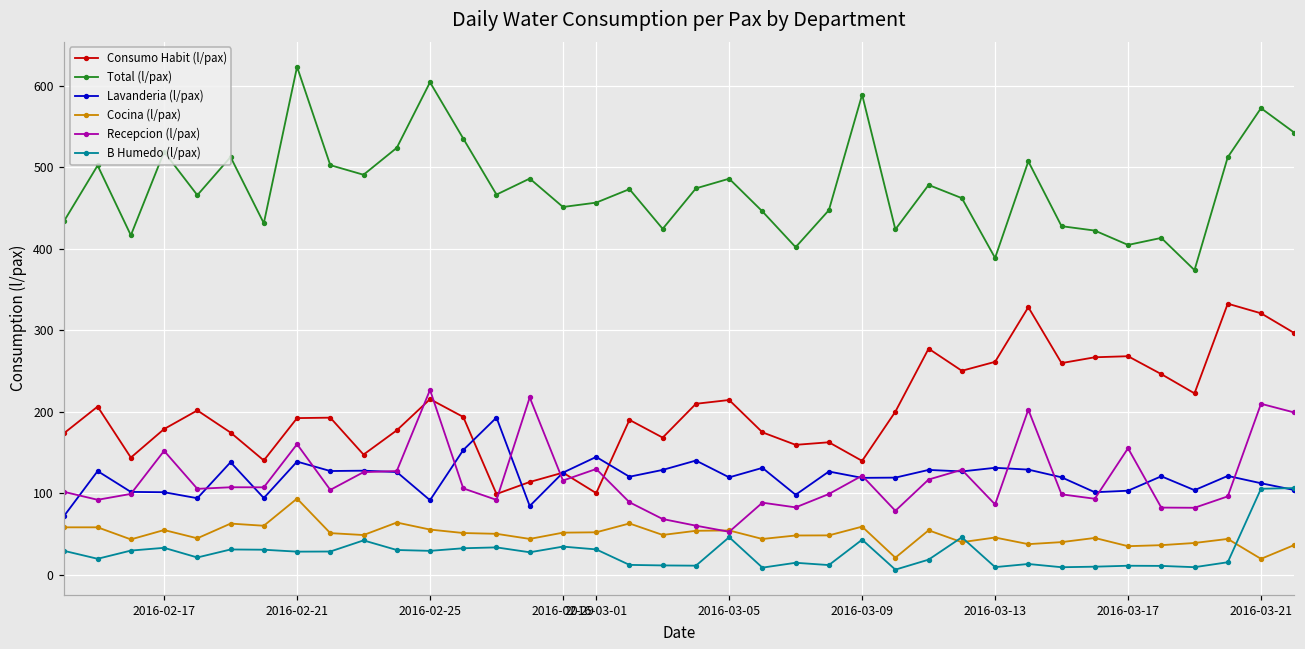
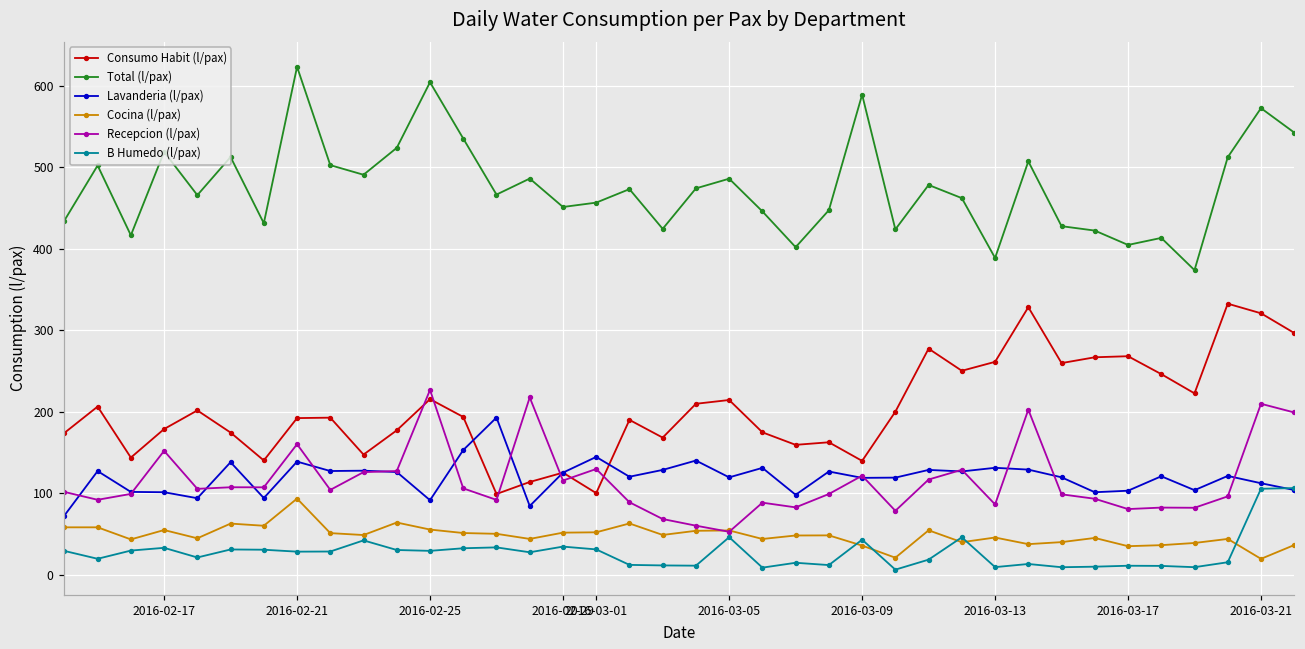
  {
    "Consumo Habit (l/pax)": {
      "2016-02-17": 180,
      "2016-02-21": 190,
      "2016-02-25": 220,
      "2016-03-05": 210,
      "2016-03-09": 140,
      "2016-03-13": 260,
      "2016-03-17": 270,
      "2016-03-21": 320
    },
    "Total (l/pax)": {
      "2016-02-21": 620,
      "2016-02-25": 600,
      "2016-03-05": 490,
      "2016-03-09": 590,
      "2016-03-13": 390,
      "2016-03-17": 400,
      "2016-03-21": 570
    },
    "Lavanderia (l/pax)": {
      "2016-02-17": 100,
      "2016-02-21": 140,
      "2016-02-25": 90,
      "2016-03-05": 120,
      "2016-03-13": 130,
      "2016-03-17": 100,
      "2016-03-21": 110
    },
    "Cocina (l/pax)": {
      "2016-02-17": 50,
      "2016-02-21": 90,
      "2016-02-25": 60,
-     "2016-03-09": 60,
+     "2016-03-09": 40,
      "2016-03-13": 50,
      "2016-03-17": 30,
      "2016-03-21": 20
    },
    "Recepcion (l/pax)": {
      "2016-02-17": 150,
      "2016-02-21": 160,
      "2016-02-25": 230,
      "2016-03-13": 90,
-     "2016-03-17": 160,
+     "2016-03-17": 80,
      "2016-03-21": 210
    },
    "B Humedo (l/pax)": {
      "2016-02-17": 30,
      "2016-02-21": 30,
      "2016-02-25": 30,
      "2016-03-05": 50,
      "2016-03-09": 40,
      "2016-03-13": 10,
      "2016-03-17": 10,
      "2016-03-21": 110
    }
  }
